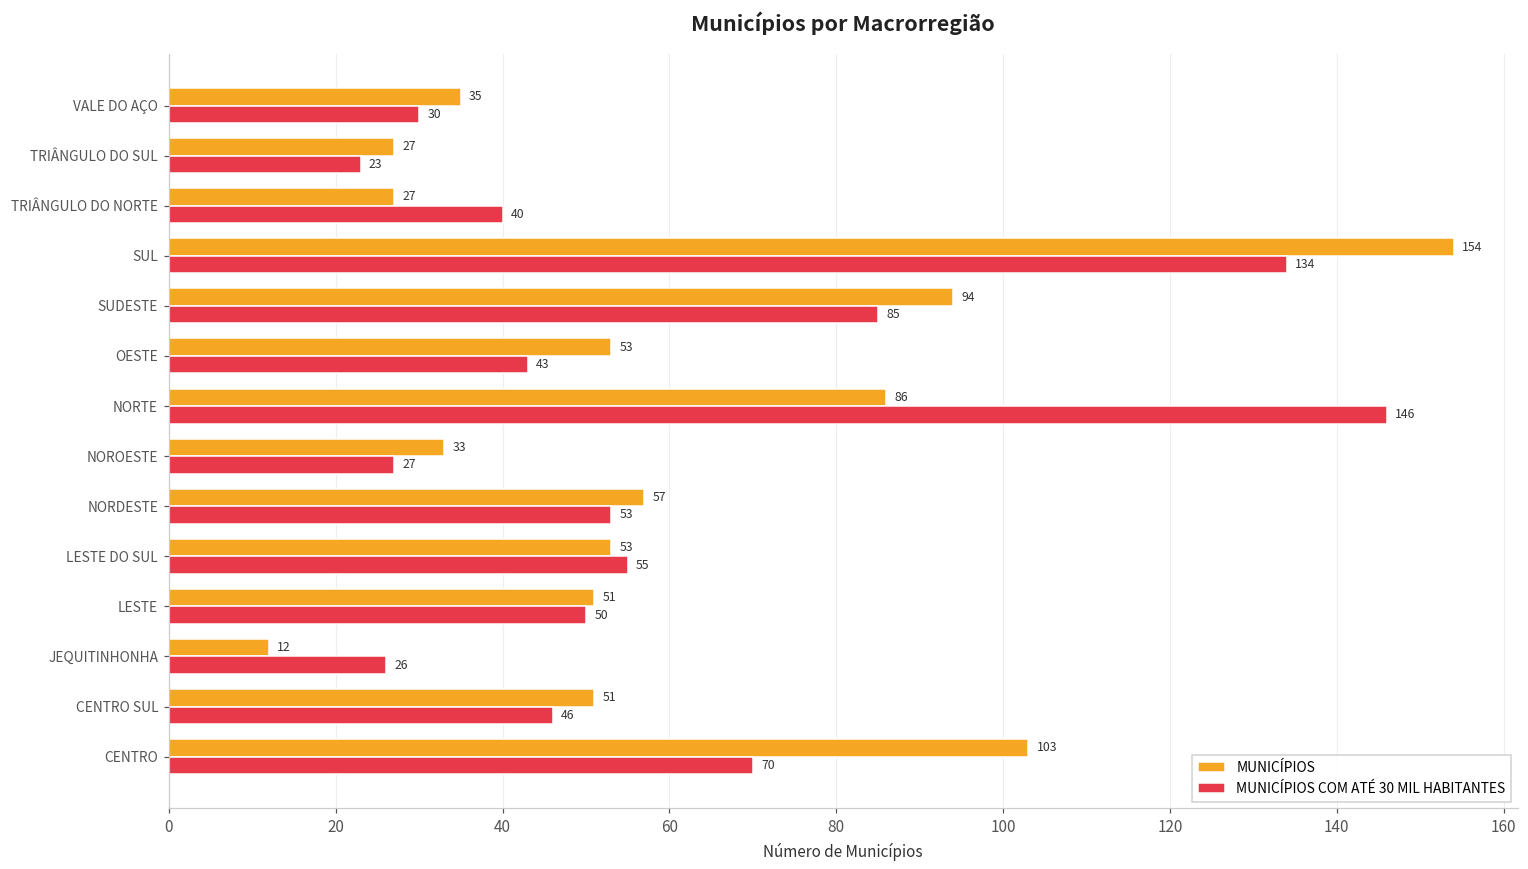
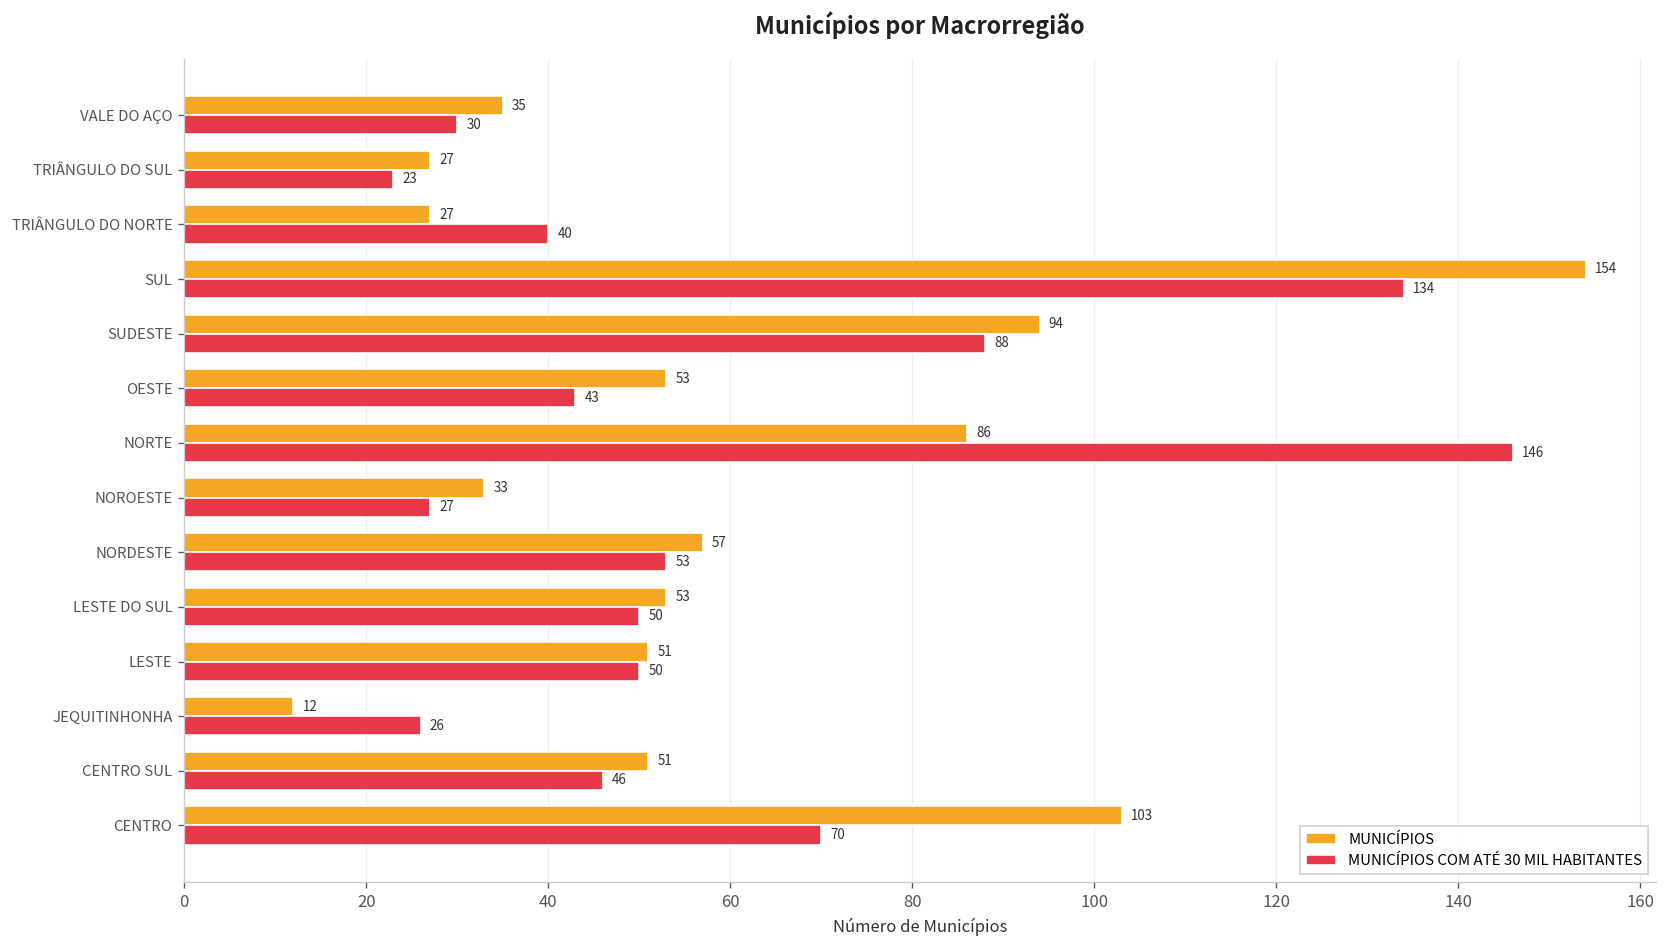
  {
    "MUNICÍPIOS": {
      "VALE DO AÇO": 35,
      "TRIÂNGULO DO SUL": 27,
      "TRIÂNGULO DO NORTE": 27,
      "SUL": 154,
      "SUDESTE": 94,
      "OESTE": 53,
      "NORTE": 86,
      "NOROESTE": 33,
      "NORDESTE": 57,
      "LESTE DO SUL": 53,
      "LESTE": 51,
      "JEQUITINHONHA": 12,
      "CENTRO SUL": 51,
      "CENTRO": 103
    },
    "MUNICÍPIOS COM ATÉ 30 MIL HABITANTES": {
      "VALE DO AÇO": 30,
      "TRIÂNGULO DO SUL": 23,
      "TRIÂNGULO DO NORTE": 40,
      "SUL": 134,
-     "SUDESTE": 85,
+     "SUDESTE": 88,
      "OESTE": 43,
      "NORTE": 146,
      "NOROESTE": 27,
      "NORDESTE": 53,
-     "LESTE DO SUL": 55,
+     "LESTE DO SUL": 50,
      "LESTE": 50,
      "JEQUITINHONHA": 26,
      "CENTRO SUL": 46,
      "CENTRO": 70
    }
  }
